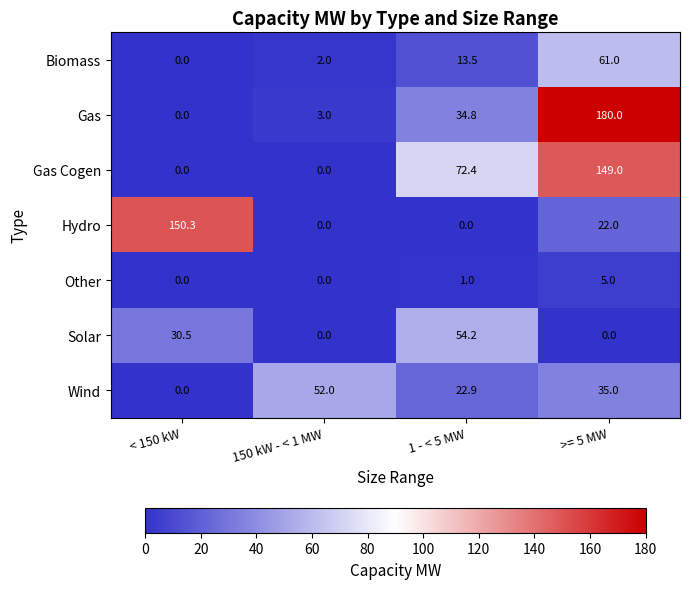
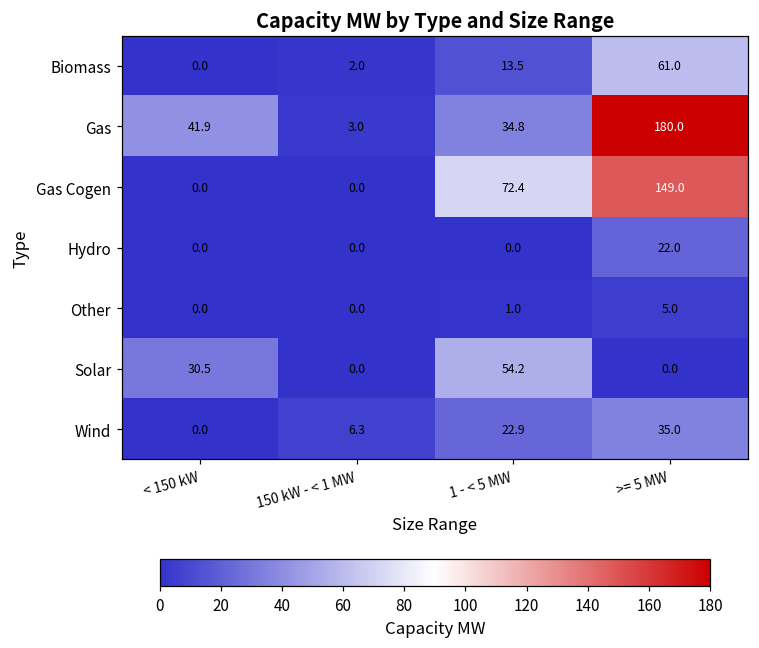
  {
    "Biomass": {
      "< 150 kW": 0.0,
      "150 kW - < 1 MW": 2.0,
      "1 - < 5 MW": 13.5,
      ">= 5 MW": 61.0
    },
    "Gas": {
-     "< 150 kW": 0.0,
+     "< 150 kW": 41.9,
      "150 kW - < 1 MW": 3.0,
      "1 - < 5 MW": 34.8,
      ">= 5 MW": 180.0
    },
    "Gas Cogen": {
      "< 150 kW": 0.0,
      "150 kW - < 1 MW": 0.0,
      "1 - < 5 MW": 72.4,
      ">= 5 MW": 149.0
    },
    "Hydro": {
-     "< 150 kW": 150.3,
+     "< 150 kW": 0.0,
      "150 kW - < 1 MW": 0.0,
      "1 - < 5 MW": 0.0,
      ">= 5 MW": 22.0
    },
    "Other": {
      "< 150 kW": 0.0,
      "150 kW - < 1 MW": 0.0,
      "1 - < 5 MW": 1.0,
      ">= 5 MW": 5.0
    },
    "Solar": {
      "< 150 kW": 30.5,
      "150 kW - < 1 MW": 0.0,
      "1 - < 5 MW": 54.2,
      ">= 5 MW": 0.0
    },
    "Wind": {
      "< 150 kW": 0.0,
-     "150 kW - < 1 MW": 52.0,
+     "150 kW - < 1 MW": 6.3,
      "1 - < 5 MW": 22.9,
      ">= 5 MW": 35.0
    }
  }
